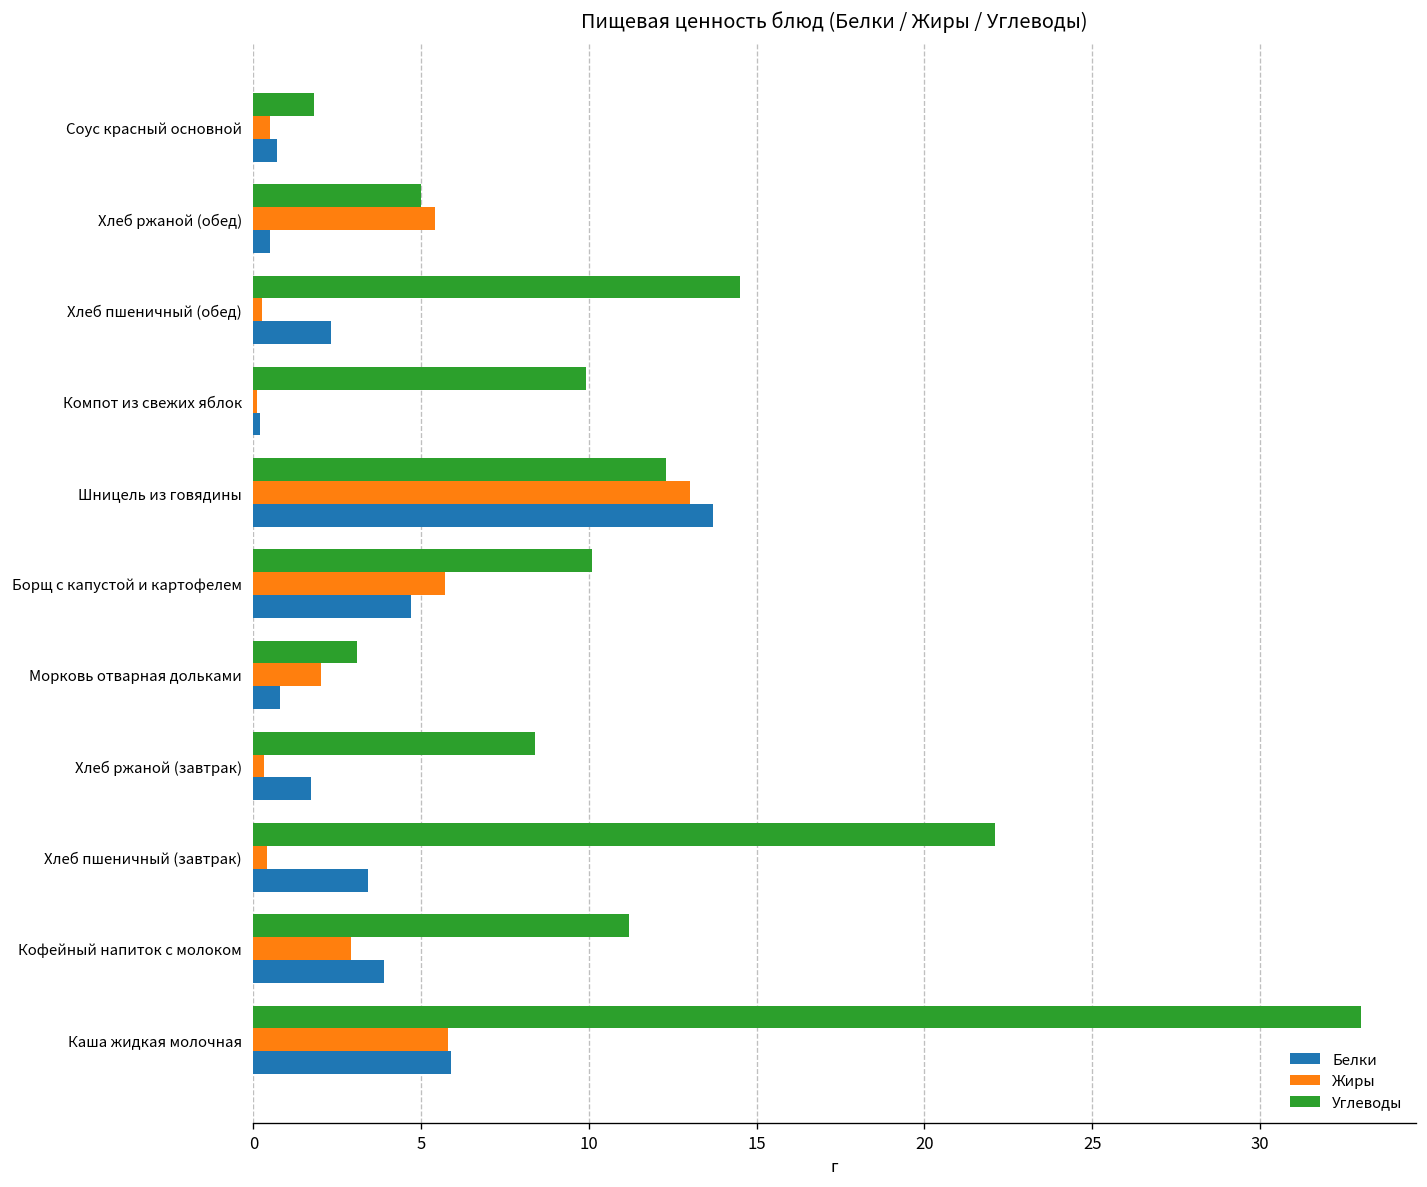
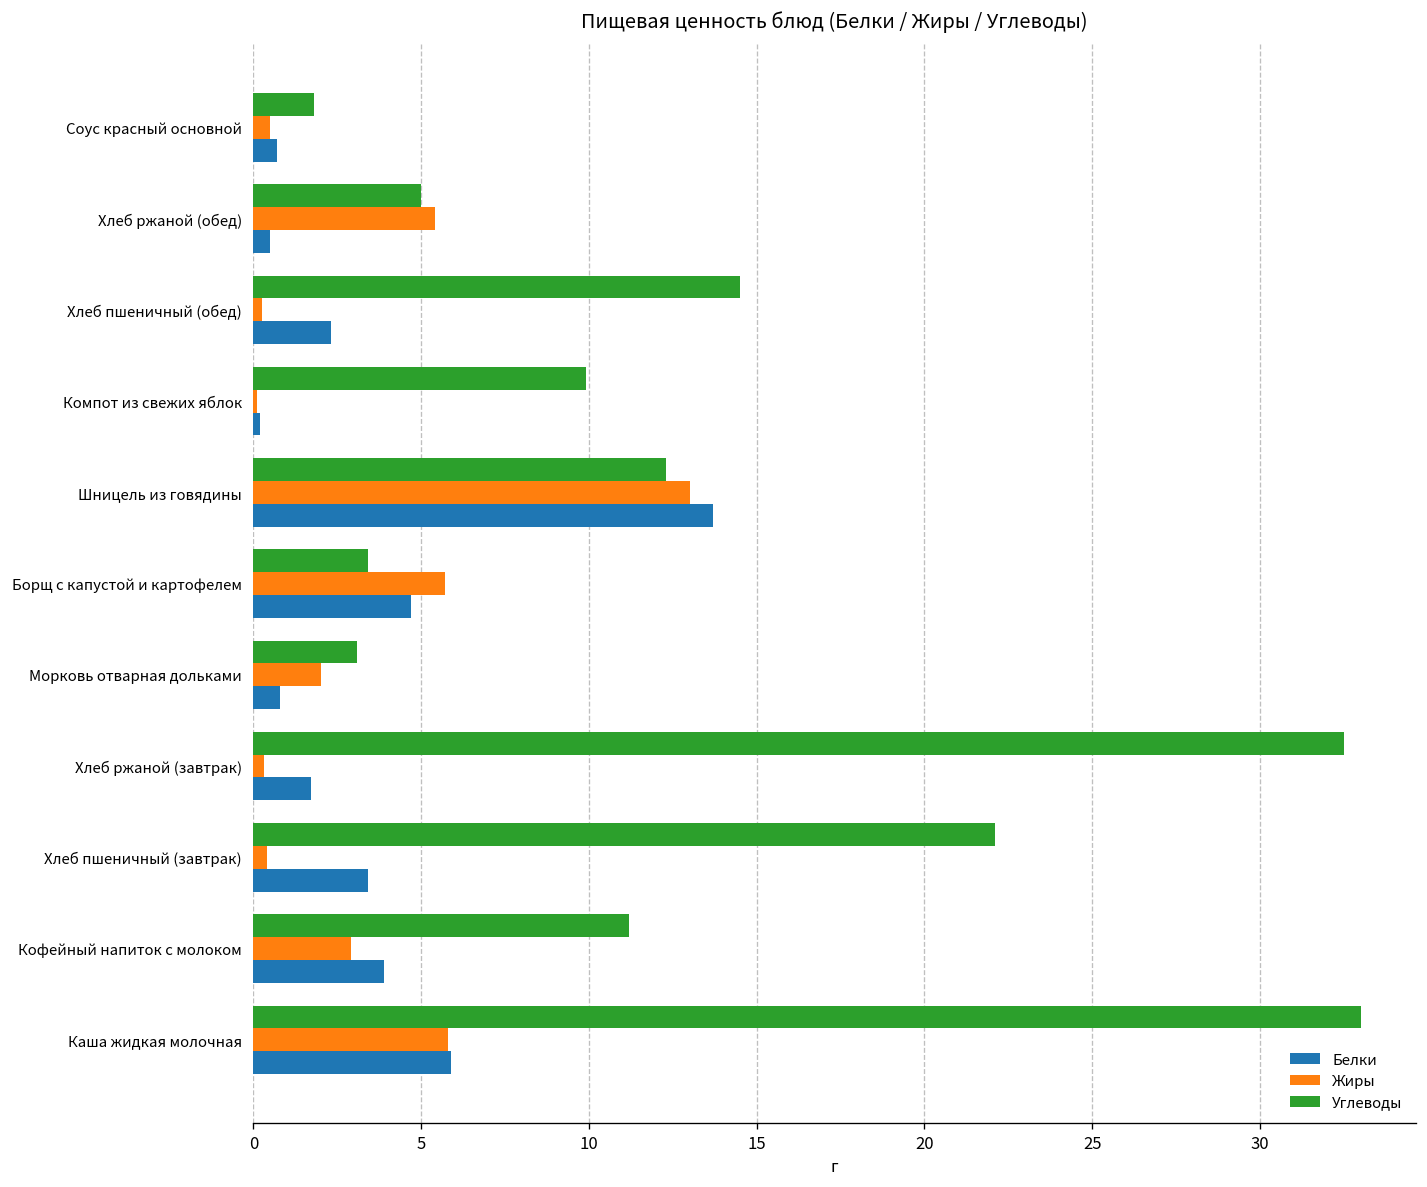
  {
    "Белки": {
      "Соус красный основной": 0.7,
      "Хлеб ржаной (обед)": 0.5,
      "Хлеб пшеничный (обед)": 2.3,
      "Компот из свежих яблок": 0.2,
      "Шницель из говядины": 13.7,
      "Борщ с капустой и картофелем": 4.7,
      "Морковь отварная дольками": 0.8,
      "Хлеб ржаной (завтрак)": 1.7,
      "Хлеб пшеничный (завтрак)": 3.4,
      "Кофейный напиток с молоком": 3.9,
      "Каша жидкая молочная": 5.9
    },
    "Жиры": {
      "Соус красный основной": 0.5,
      "Хлеб ржаной (обед)": 5.4,
      "Хлеб пшеничный (обед)": 0.3,
      "Компот из свежих яблок": 0.1,
      "Шницель из говядины": 13.0,
      "Борщ с капустой и картофелем": 5.7,
      "Морковь отварная дольками": 2.0,
      "Хлеб ржаной (завтрак)": 0.3,
      "Хлеб пшеничный (завтрак)": 0.4,
      "Кофейный напиток с молоком": 2.9,
      "Каша жидкая молочная": 5.8
    },
    "Углеводы": {
      "Соус красный основной": 1.8,
      "Хлеб ржаной (обед)": 5.0,
      "Хлеб пшеничный (обед)": 14.5,
      "Компот из свежих яблок": 9.9,
      "Шницель из говядины": 12.3,
-     "Борщ с капустой и картофелем": 10.1,
+     "Борщ с капустой и картофелем": 3.4,
      "Морковь отварная дольками": 3.1,
-     "Хлеб ржаной (завтрак)": 8.4,
+     "Хлеб ржаной (завтрак)": 32.5,
      "Хлеб пшеничный (завтрак)": 22.1,
      "Кофейный напиток с молоком": 11.2,
      "Каша жидкая молочная": 33.0
    }
  }
